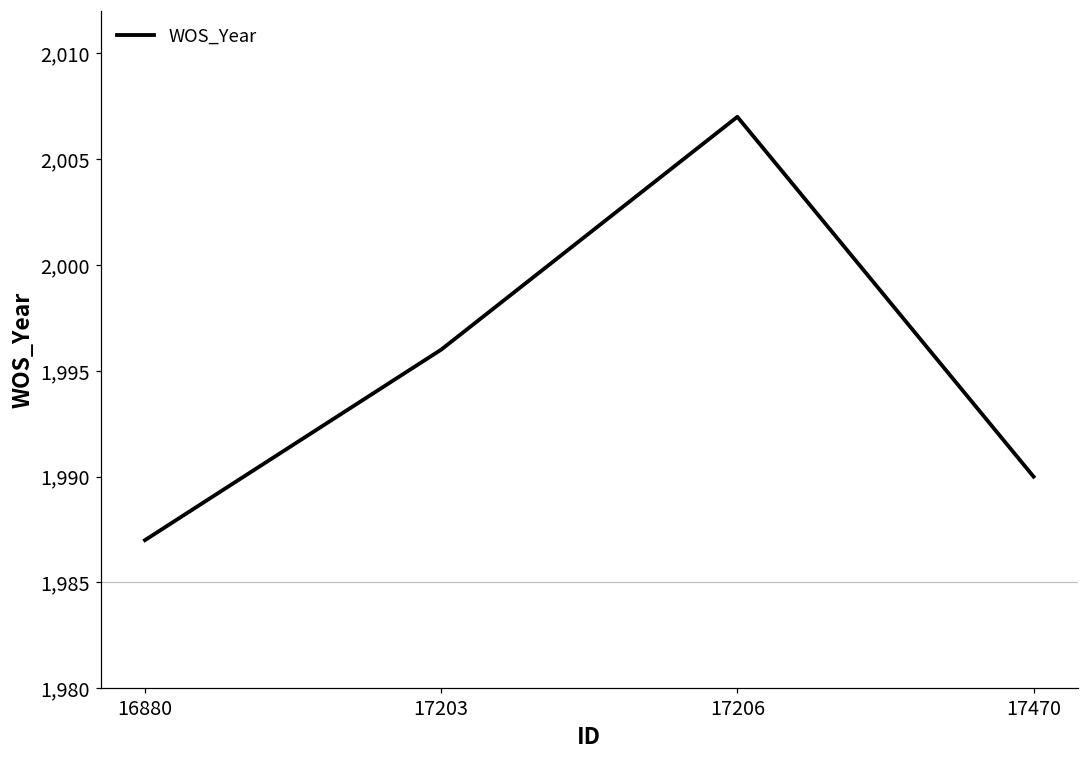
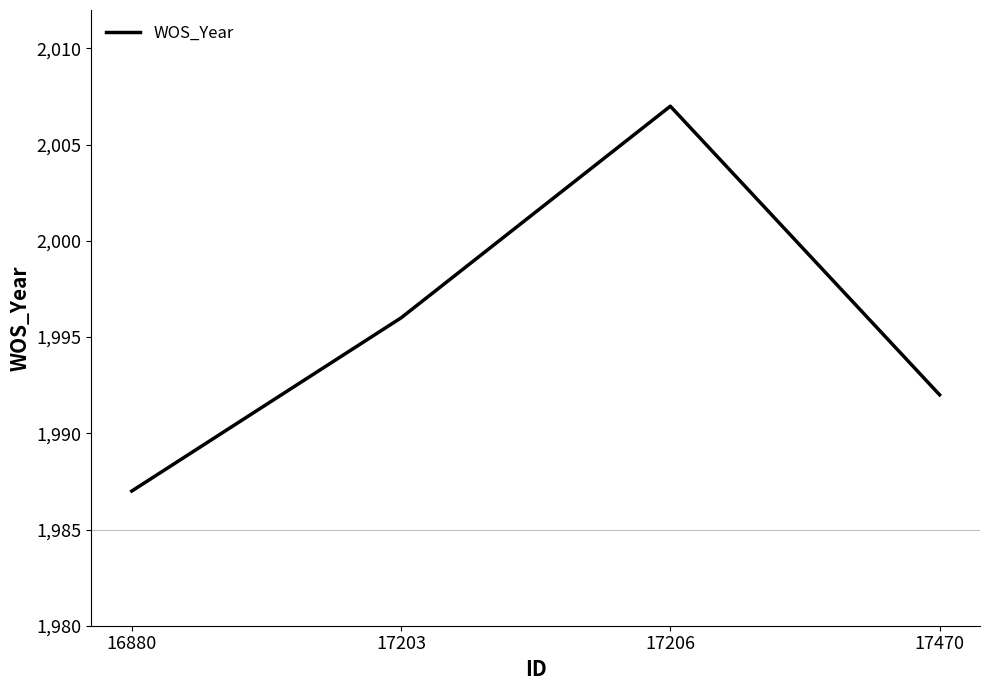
  {
    "16880": "1,987",
    "17203": "1,996",
    "17206": "2,007",
-   "17470": "1,990"
+   "17470": "1,992"
  }
